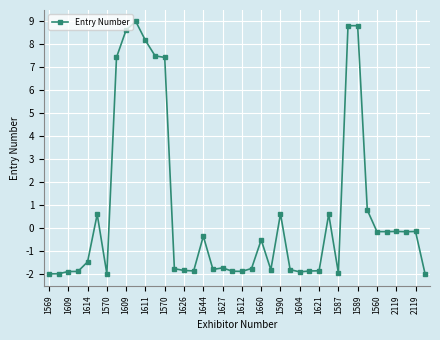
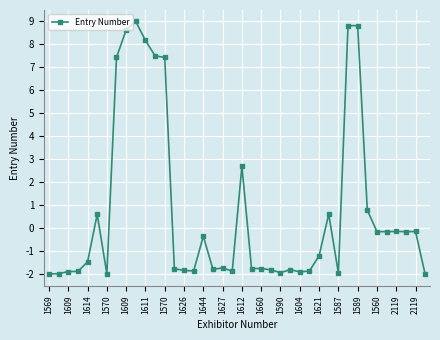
  {
    "1569": -2.0,
    "1614": -1.5,
    "1611": 8.2,
    "1626": -1.8,
    "1644": -0.3,
    "1627": -1.7,
-   "1612": -1.9,
-   "1660": -0.5,
-   "1590": 0.6,
+   "1612": 2.7,
+   "1660": -1.7,
+   "1590": -1.9,
    "1604": -1.9,
-   "1621": -1.8,
+   "1621": -1.2,
    "1587": -1.9,
    "1589": 8.8,
    "1560": -0.1
  }
